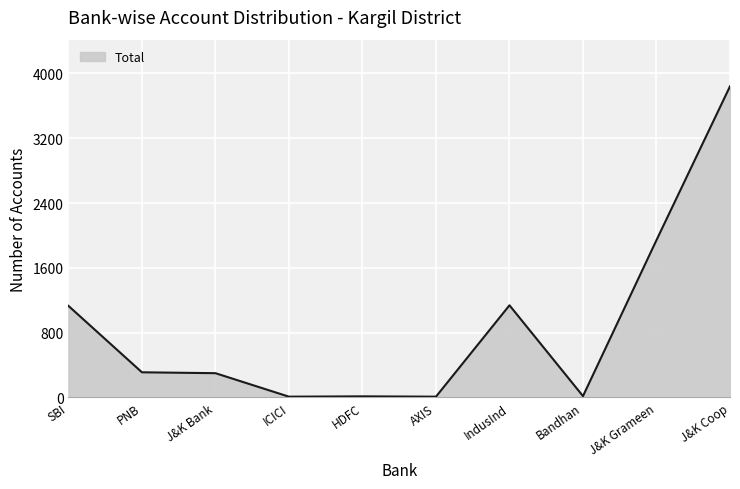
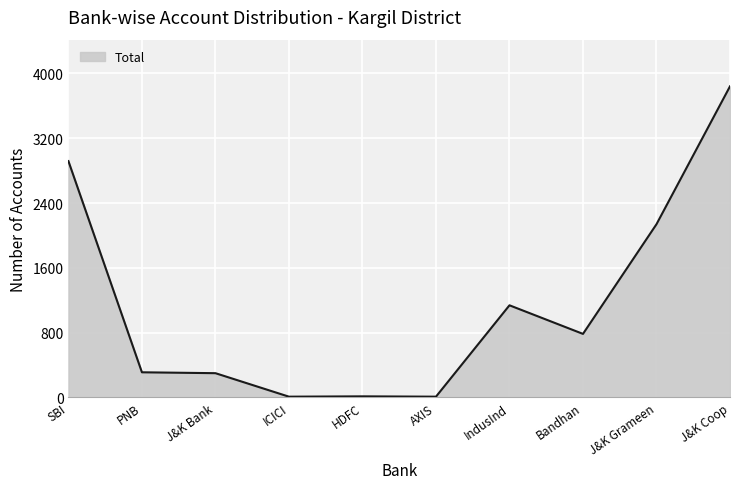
  {
-   "SBI": 1100,
+   "SBI": 2900,
    "PNB": 300,
    "J&K Bank": 300,
    "ICICI": 0,
    "HDFC": 0,
    "AXIS": 0,
    "IndusInd": 1100,
-   "Bandhan": 0,
-   "J&K Grameen": 1900,
+   "Bandhan": 800,
+   "J&K Grameen": 2100,
    "J&K Coop": 3800
  }
